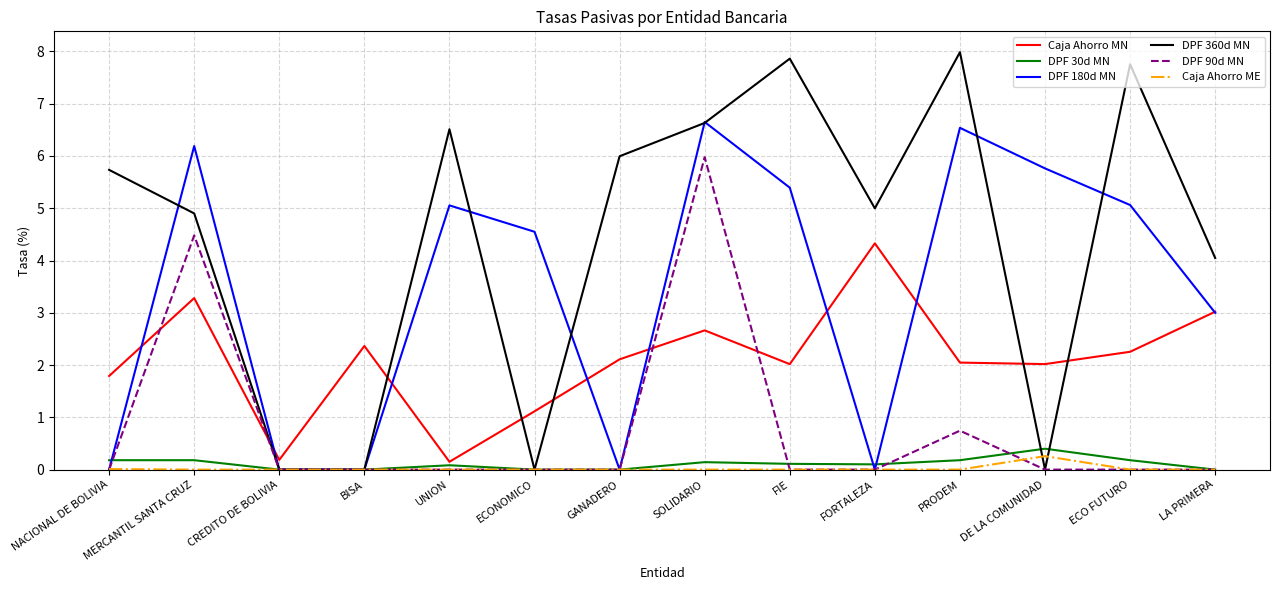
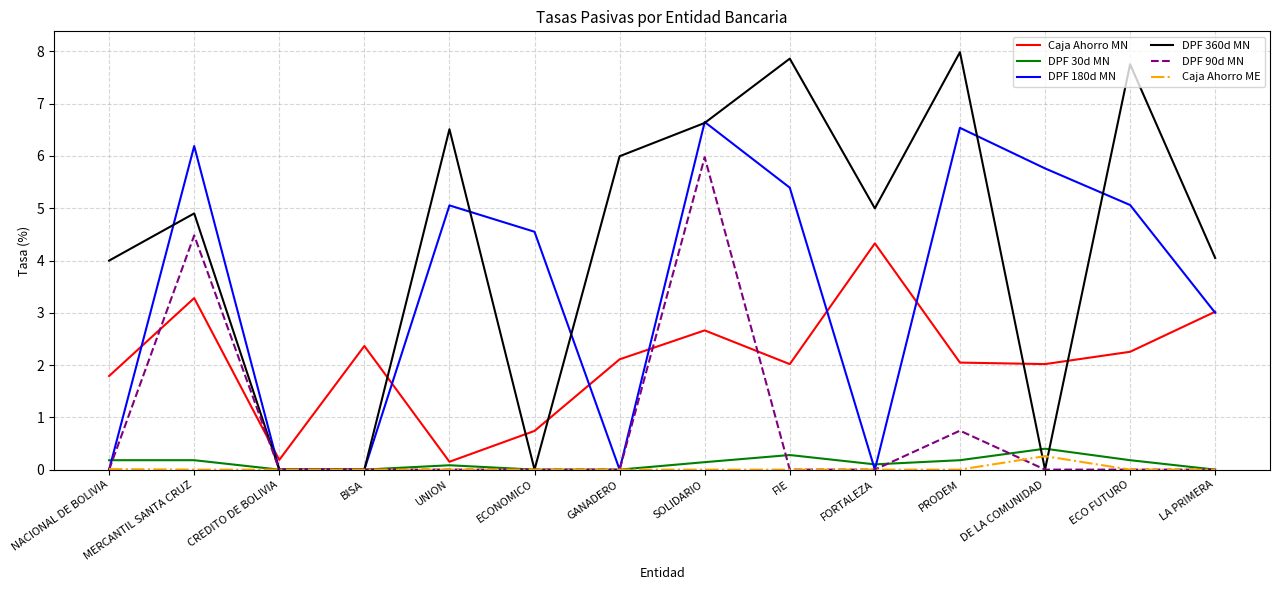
  {
    "Caja Ahorro MN": {
      "NACIONAL DE BOLIVIA": 1.8,
      "MERCANTIL SANTA CRUZ": 3.3,
      "CREDITO DE BOLIVIA": 0.2,
      "BISA": 2.4,
      "UNION": 0.2,
-     "ECONOMICO": 1.1,
+     "ECONOMICO": 0.7,
      "GANADERO": 2.1,
      "SOLIDARIO": 2.7,
      "FIE": 2.0,
      "FORTALEZA": 4.3,
      "PRODEM": 2.0,
      "DE LA COMUNIDAD": 2.0,
      "ECO FUTURO": 2.3
    },
    "DPF 30d MN": {
      "NACIONAL DE BOLIVIA": 0.2,
      "MERCANTIL SANTA CRUZ": 0.2,
      "UNION": 0.1,
      "SOLIDARIO": 0.1,
-     "FIE": 0.1,
+     "FIE": 0.3,
      "FORTALEZA": 0.1,
      "PRODEM": 0.2,
      "DE LA COMUNIDAD": 0.4,
      "ECO FUTURO": 0.2
    },
    "DPF 180d MN": {
      "MERCANTIL SANTA CRUZ": 6.2,
      "UNION": 5.1,
      "ECONOMICO": 4.6,
      "FIE": 5.4,
      "PRODEM": 6.5,
      "DE LA COMUNIDAD": 5.8,
      "ECO FUTURO": 5.1
    },
    "DPF 360d MN": {
-     "NACIONAL DE BOLIVIA": 5.7,
+     "NACIONAL DE BOLIVIA": 4.0,
      "MERCANTIL SANTA CRUZ": 4.9,
      "UNION": 6.5,
      "GANADERO": 6.0,
      "FIE": 7.9,
      "FORTALEZA": 5.0,
      "PRODEM": 8.0,
      "LA PRIMERA": 4.0
    },
    "DPF 90d MN": {
      "MERCANTIL SANTA CRUZ": 4.5,
      "SOLIDARIO": 6.0,
      "PRODEM": 0.7
    },
    "Caja Ahorro ME": {
      "MERCANTIL SANTA CRUZ": 0.0,
      "SOLIDARIO": 0.0,
      "PRODEM": 0.0,
      "DE LA COMUNIDAD": 0.3
    }
  }
